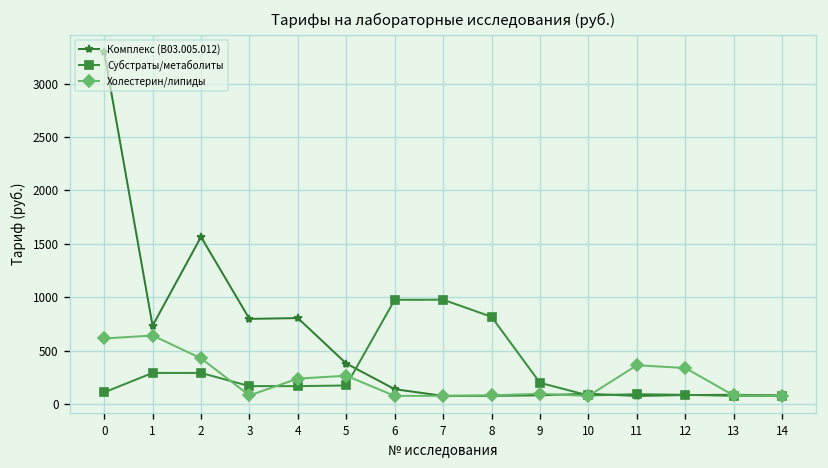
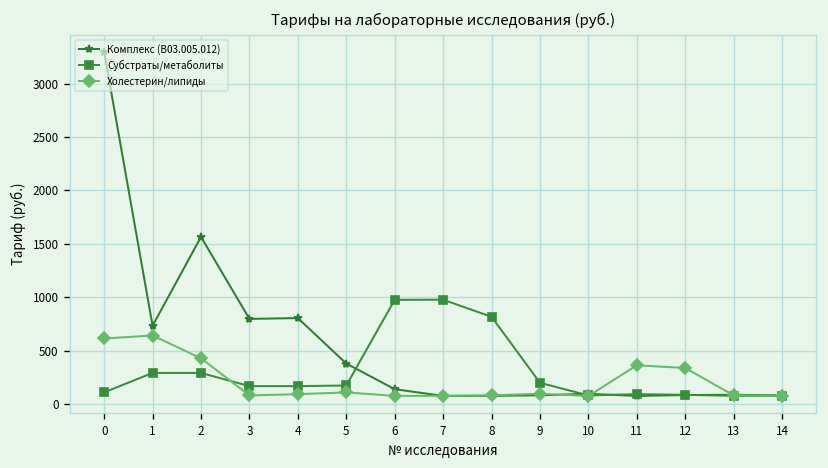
  {
    "Холестерин/липиды": {
      "0": 600,
      "1": 600,
      "2": 400,
      "3": 100,
-     "4": 200,
-     "5": 300,
+     "4": 100,
+     "5": 100,
      "6": 100,
      "11": 400,
      "12": 300
    }
  }
